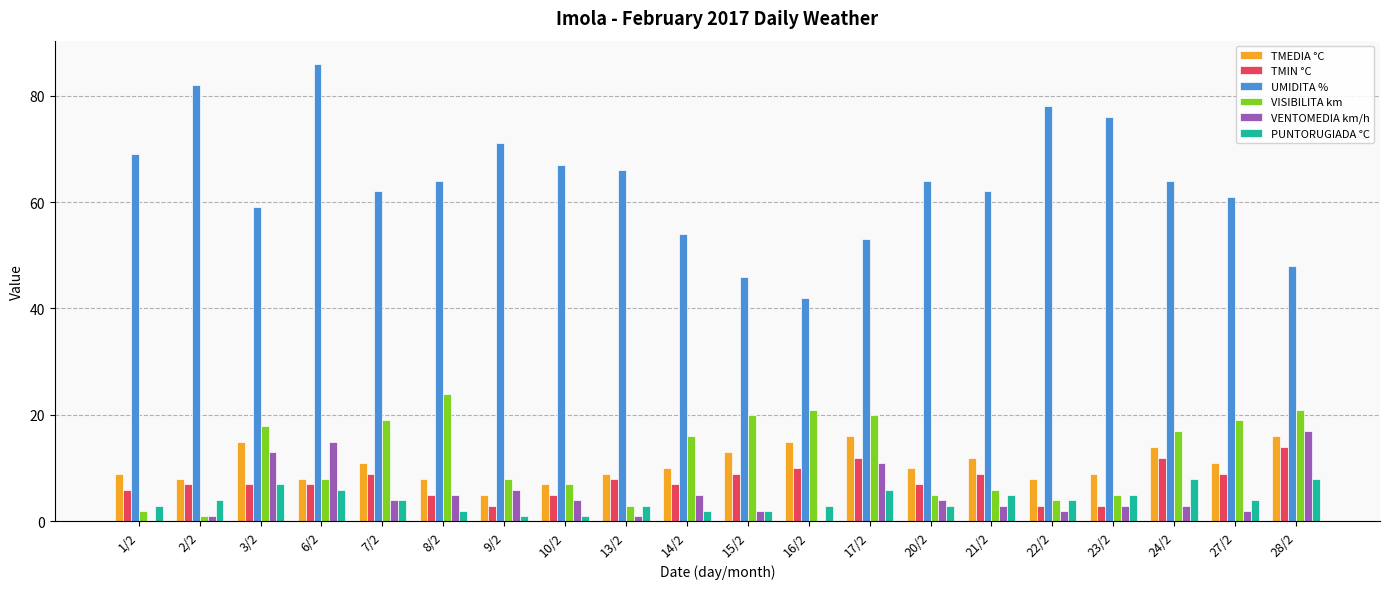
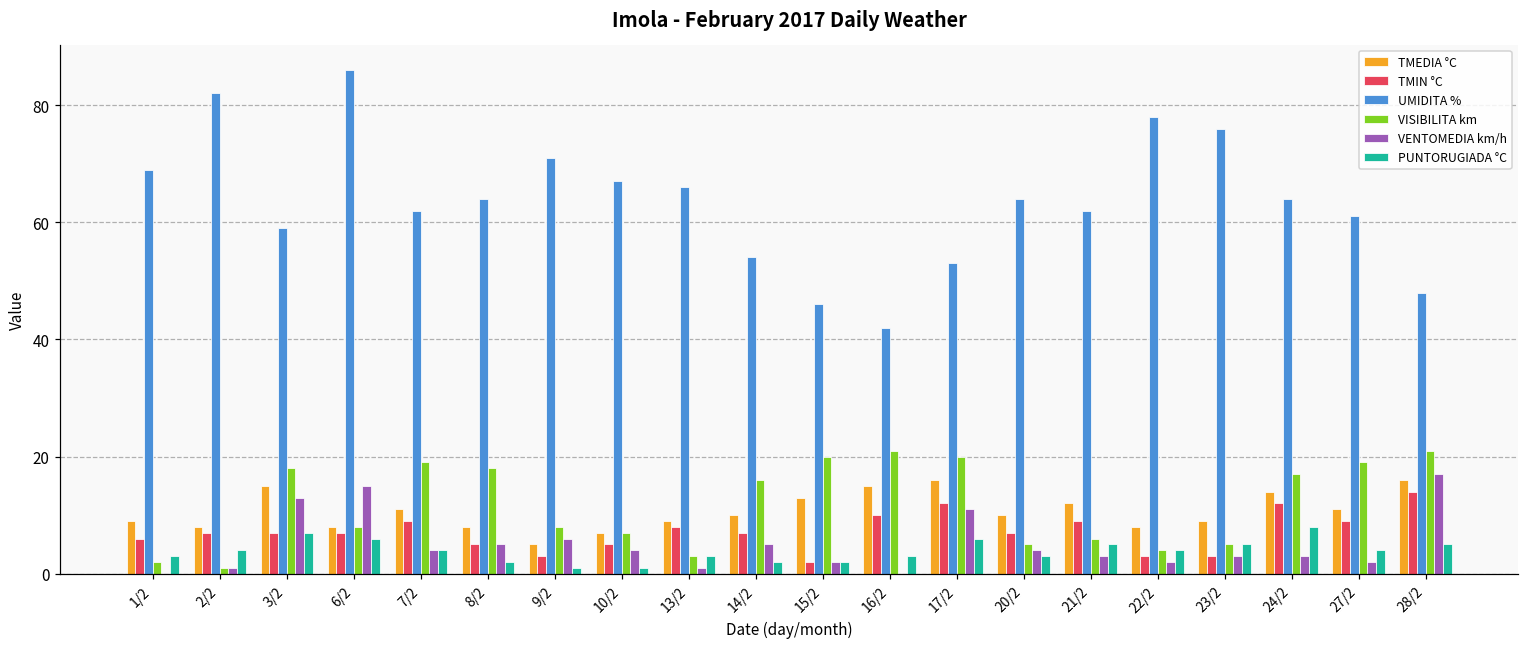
  {
    "TMEDIA °C": {
      "1/2": 9,
      "2/2": 8,
      "3/2": 15,
      "6/2": 8,
      "7/2": 11,
      "8/2": 8,
      "9/2": 5,
      "10/2": 7,
      "13/2": 9,
      "14/2": 10,
      "15/2": 13,
      "16/2": 15,
      "17/2": 16,
      "20/2": 10,
      "21/2": 12,
      "22/2": 8,
      "23/2": 9,
      "24/2": 14,
      "27/2": 11,
      "28/2": 16
    },
    "TMIN °C": {
      "1/2": 6,
      "2/2": 7,
      "3/2": 7,
      "6/2": 7,
      "7/2": 9,
      "8/2": 5,
      "9/2": 3,
      "10/2": 5,
      "13/2": 8,
      "14/2": 7,
-     "15/2": 9,
+     "15/2": 2,
      "16/2": 10,
      "17/2": 12,
      "20/2": 7,
      "21/2": 9,
      "22/2": 3,
      "23/2": 3,
      "24/2": 12,
      "27/2": 9,
      "28/2": 14
    },
    "UMIDITA %": {
      "1/2": 69,
      "2/2": 82,
      "3/2": 59,
      "6/2": 86,
      "7/2": 62,
      "8/2": 64,
      "9/2": 71,
      "10/2": 67,
      "13/2": 66,
      "14/2": 54,
      "15/2": 46,
      "16/2": 42,
      "17/2": 53,
      "20/2": 64,
      "21/2": 62,
      "22/2": 78,
      "23/2": 76,
      "24/2": 64,
      "27/2": 61,
      "28/2": 48
    },
    "VISIBILITA km": {
      "1/2": 2,
      "2/2": 1,
      "3/2": 18,
      "6/2": 8,
      "7/2": 19,
-     "8/2": 24,
+     "8/2": 18,
      "9/2": 8,
      "10/2": 7,
      "13/2": 3,
      "14/2": 16,
      "15/2": 20,
      "16/2": 21,
      "17/2": 20,
      "20/2": 5,
      "21/2": 6,
      "22/2": 4,
      "23/2": 5,
      "24/2": 17,
      "27/2": 19,
      "28/2": 21
    },
    "VENTOMEDIA km/h": {
      "1/2": 0,
      "2/2": 1,
      "3/2": 13,
      "6/2": 15,
      "7/2": 4,
      "8/2": 5,
      "9/2": 6,
      "10/2": 4,
      "13/2": 1,
      "14/2": 5,
      "15/2": 2,
      "16/2": 0,
      "17/2": 11,
      "20/2": 4,
      "21/2": 3,
      "22/2": 2,
      "23/2": 3,
      "24/2": 3,
      "27/2": 2,
      "28/2": 17
    },
    "PUNTORUGIADA °C": {
      "1/2": 3,
      "2/2": 4,
      "3/2": 7,
      "6/2": 6,
      "7/2": 4,
      "8/2": 2,
      "9/2": 1,
      "10/2": 1,
      "13/2": 3,
      "14/2": 2,
      "15/2": 2,
      "16/2": 3,
      "17/2": 6,
      "20/2": 3,
      "21/2": 5,
      "22/2": 4,
      "23/2": 5,
      "24/2": 8,
      "27/2": 4,
-     "28/2": 8
+     "28/2": 5
    }
  }
